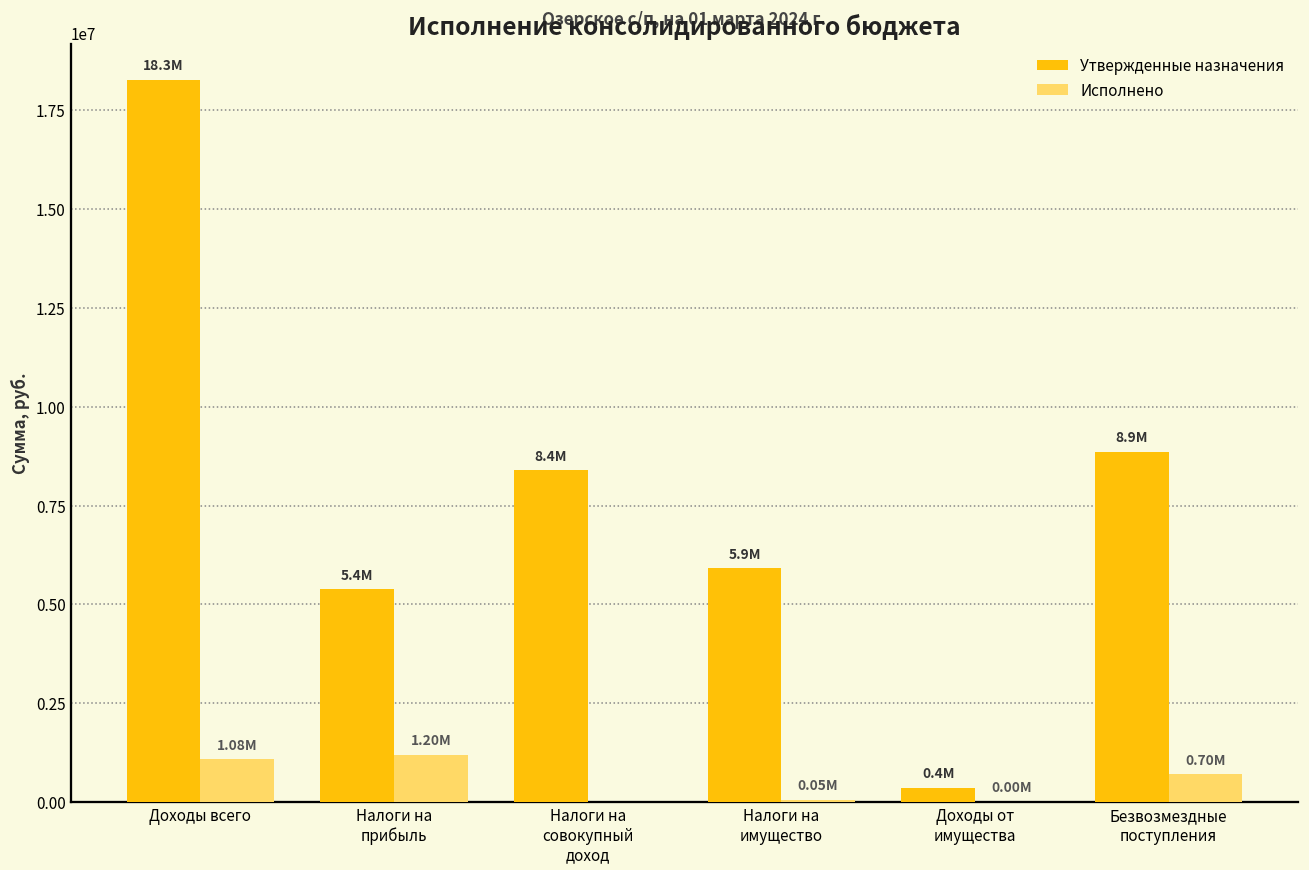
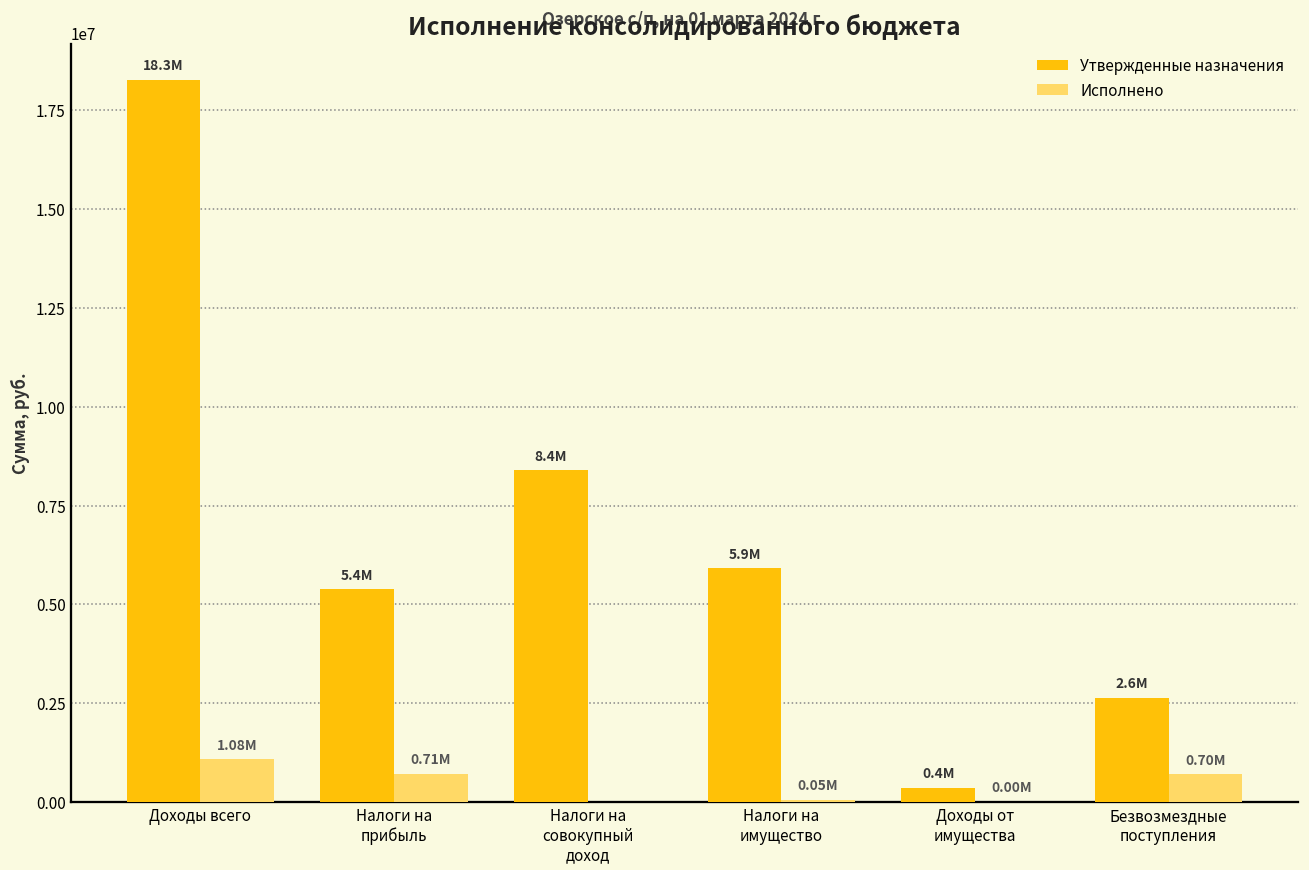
  {
    "Утвержденные назначения": {
      "Доходы всего": "18.3M",
      "Налоги на прибыль": "5.4M",
      "Налоги на совокупный доход": "8.4M",
      "Налоги на имущество": "5.9M",
      "Доходы от имущества": "0.4M",
-     "Безвозмездные поступления": "8.9M"
+     "Безвозмездные поступления": "2.6M"
    },
    "Исполнено": {
      "Доходы всего": "1.08M",
-     "Налоги на прибыль": "1.20M",
+     "Налоги на прибыль": "0.71M",
      "Налоги на имущество": "0.05M",
      "Безвозмездные поступления": "0.70M"
    }
  }
